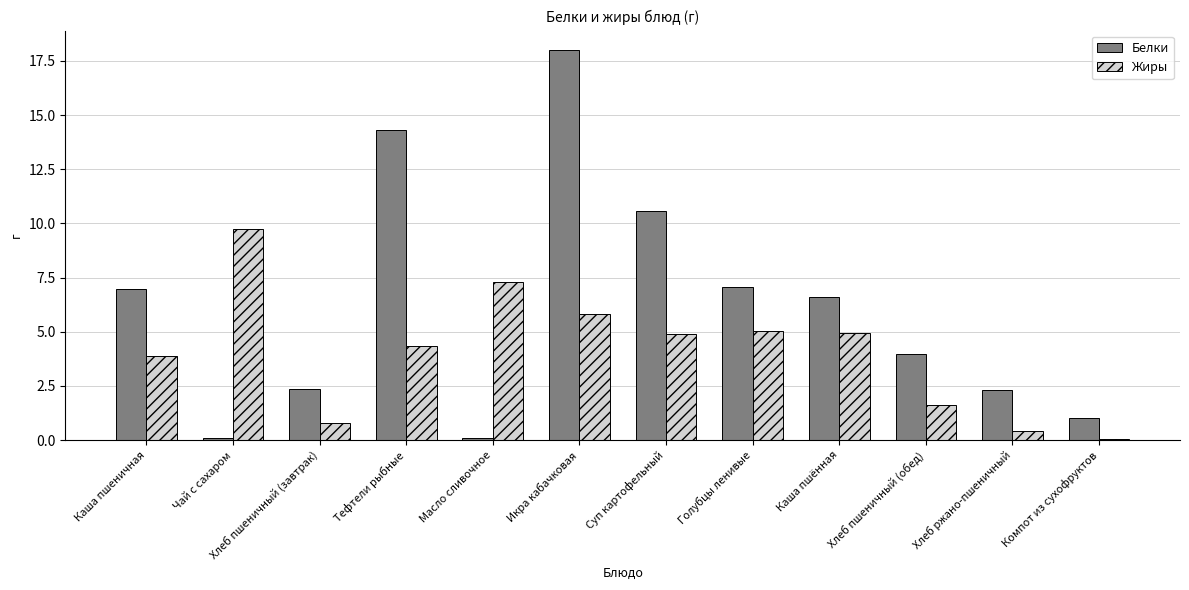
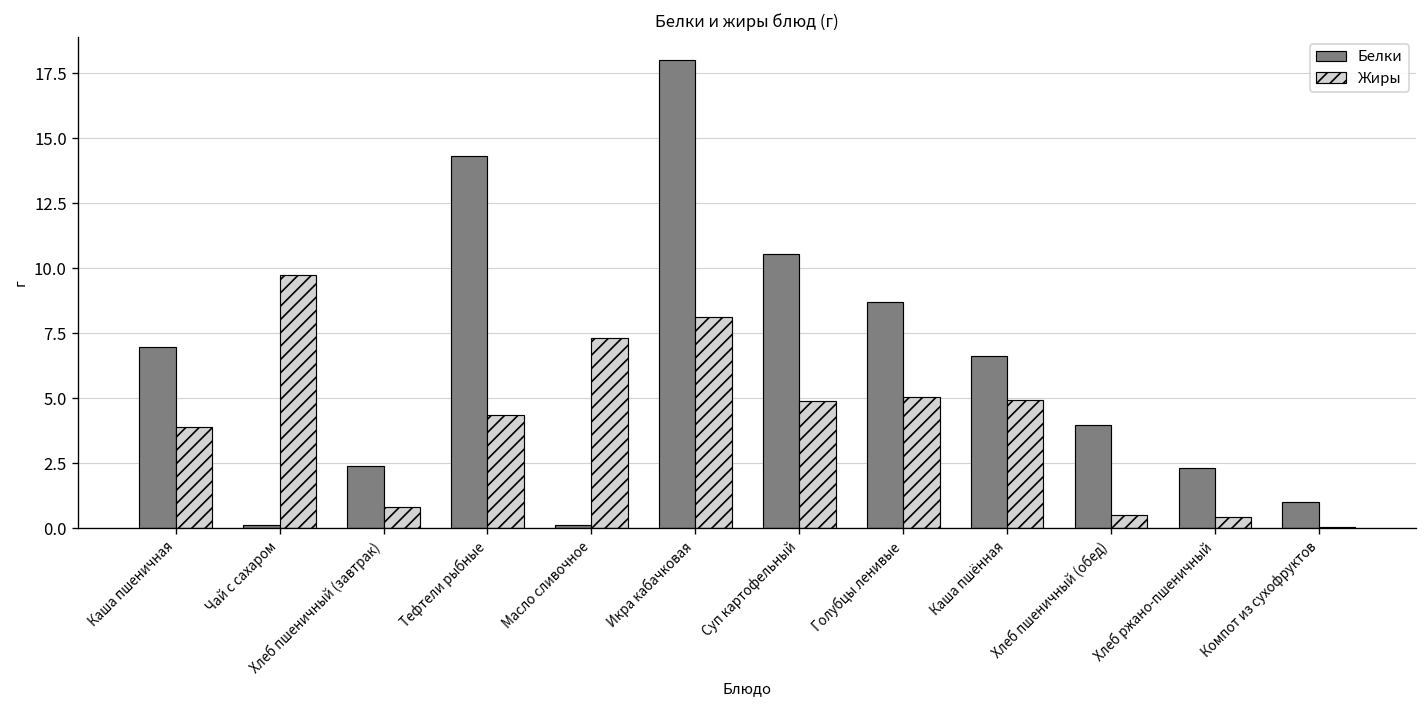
  {
    "Белки": {
      "Каша пшеничная": 7.0,
      "Хлеб пшеничный (завтрак)": 2.4,
      "Тефтели рыбные": 14.3,
      "Икра кабачковая": 18.0,
      "Суп картофельный": 10.6,
-     "Голубцы ленивые": 7.1,
+     "Голубцы ленивые": 8.7,
      "Каша пшённая": 6.6,
      "Хлеб пшеничный (обед)": 4.0,
      "Хлеб ржано-пшеничный": 2.3,
      "Компот из сухофруктов": 1.0
    },
    "Жиры": {
      "Каша пшеничная": 3.9,
      "Чай с сахаром": 9.8,
      "Хлеб пшеничный (завтрак)": 0.8,
      "Тефтели рыбные": 4.4,
      "Масло сливочное": 7.3,
-     "Икра кабачковая": 5.8,
+     "Икра кабачковая": 8.1,
      "Суп картофельный": 4.9,
      "Голубцы ленивые": 5.1,
      "Каша пшённая": 4.9,
-     "Хлеб пшеничный (обед)": 1.6,
+     "Хлеб пшеничный (обед)": 0.5,
      "Хлеб ржано-пшеничный": 0.4
    }
  }
